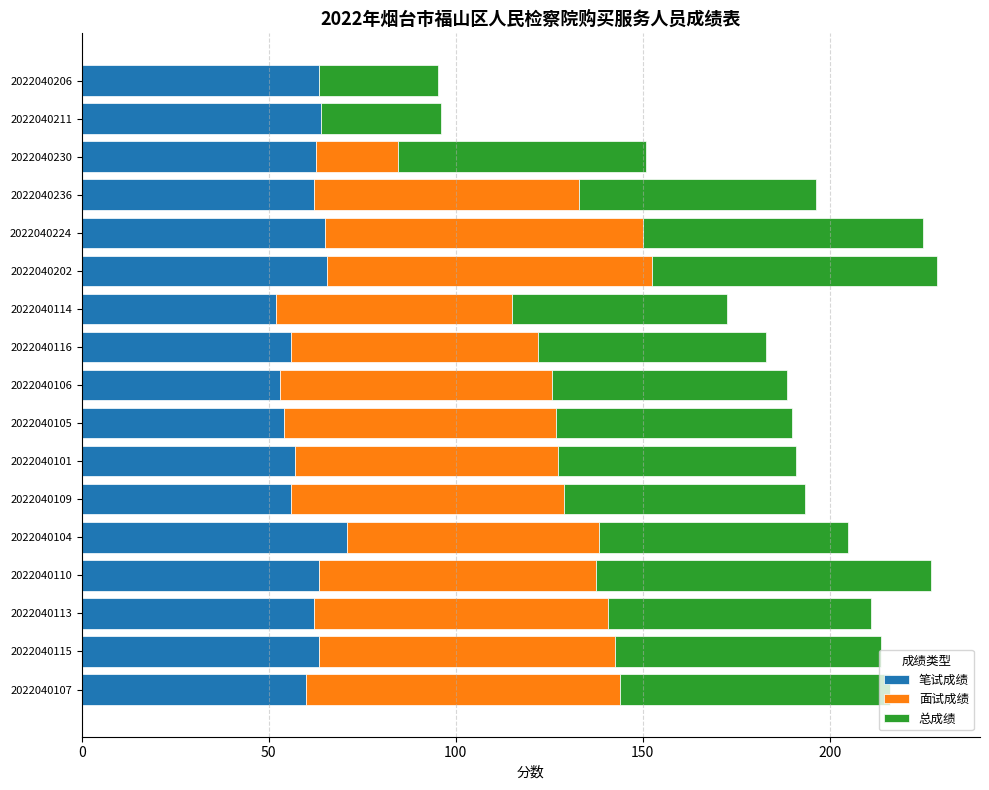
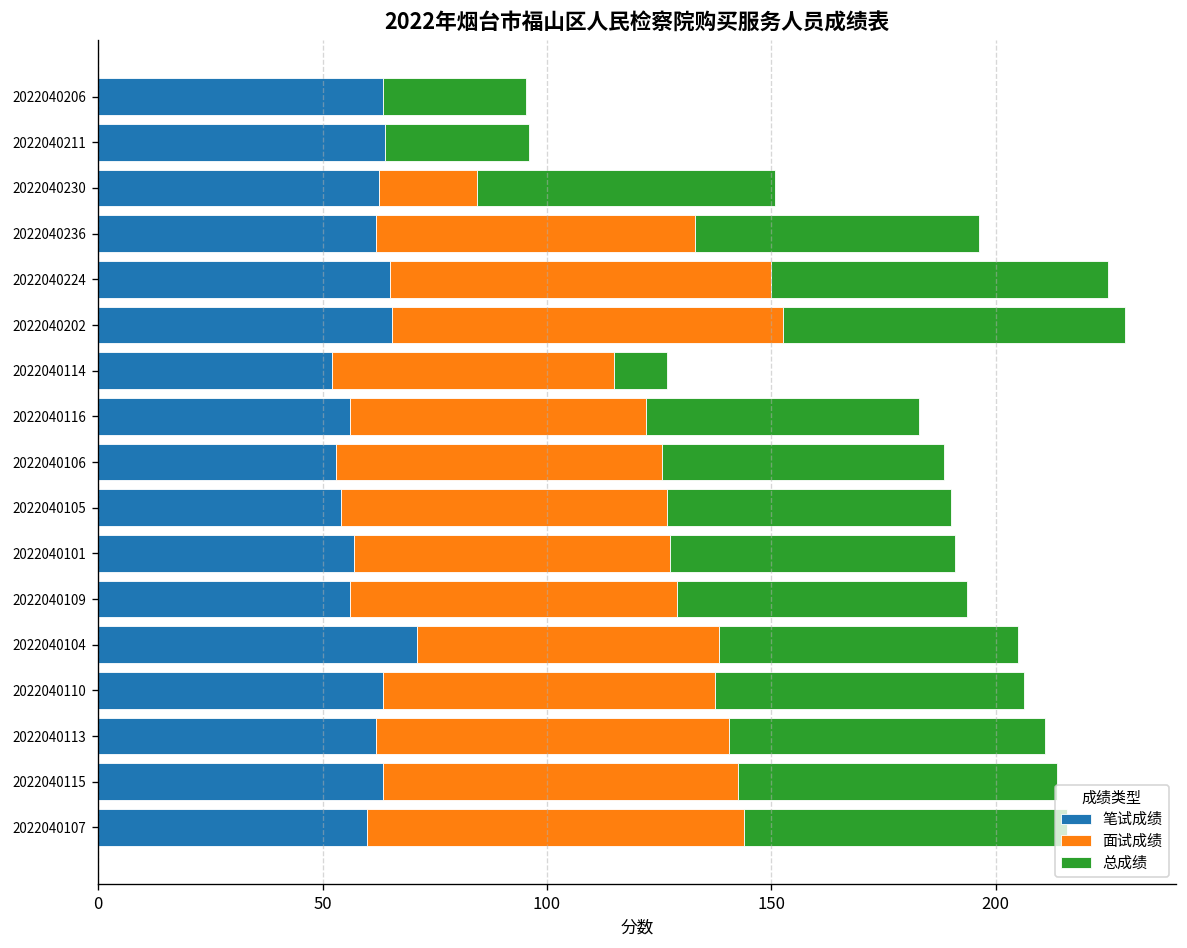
  {
    "笔试成绩": {
      "2022040206": 64,
      "2022040211": 64,
      "2022040230": 63,
      "2022040236": 62,
      "2022040224": 65,
      "2022040202": 66,
      "2022040114": 52,
      "2022040116": 56,
      "2022040106": 53,
      "2022040105": 54,
      "2022040101": 57,
      "2022040109": 56,
      "2022040104": 71,
      "2022040110": 64,
      "2022040113": 62,
      "2022040115": 64,
      "2022040107": 60
    },
    "面试成绩": {
      "2022040206": 0,
      "2022040211": 0,
      "2022040230": 22,
      "2022040236": 71,
      "2022040224": 85,
      "2022040202": 87,
      "2022040114": 63,
      "2022040116": 66,
      "2022040106": 73,
      "2022040105": 73,
      "2022040101": 70,
      "2022040109": 73,
      "2022040104": 67,
      "2022040110": 74,
      "2022040113": 79,
      "2022040115": 79,
      "2022040107": 84
    },
    "总成绩": {
      "2022040206": 32,
      "2022040211": 32,
      "2022040230": 66,
      "2022040236": 63,
      "2022040224": 75,
      "2022040202": 76,
-     "2022040114": 58,
+     "2022040114": 12,
      "2022040116": 61,
      "2022040106": 63,
      "2022040105": 63,
      "2022040101": 64,
      "2022040109": 65,
      "2022040104": 67,
-     "2022040110": 90,
+     "2022040110": 69,
      "2022040113": 70
    }
  }
